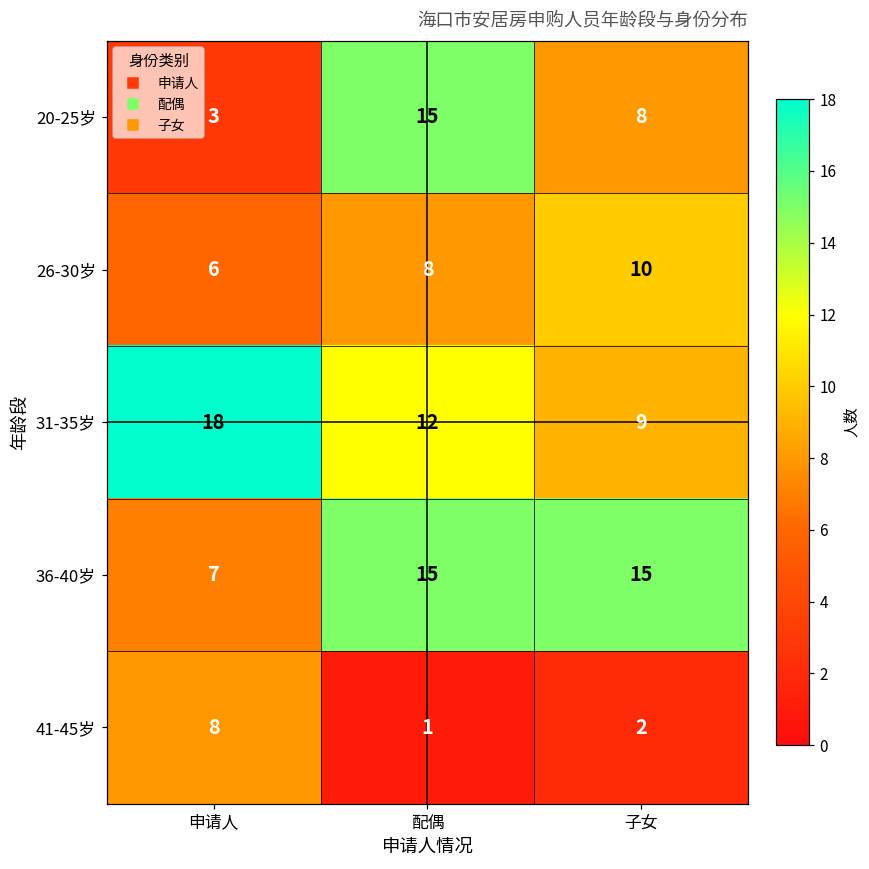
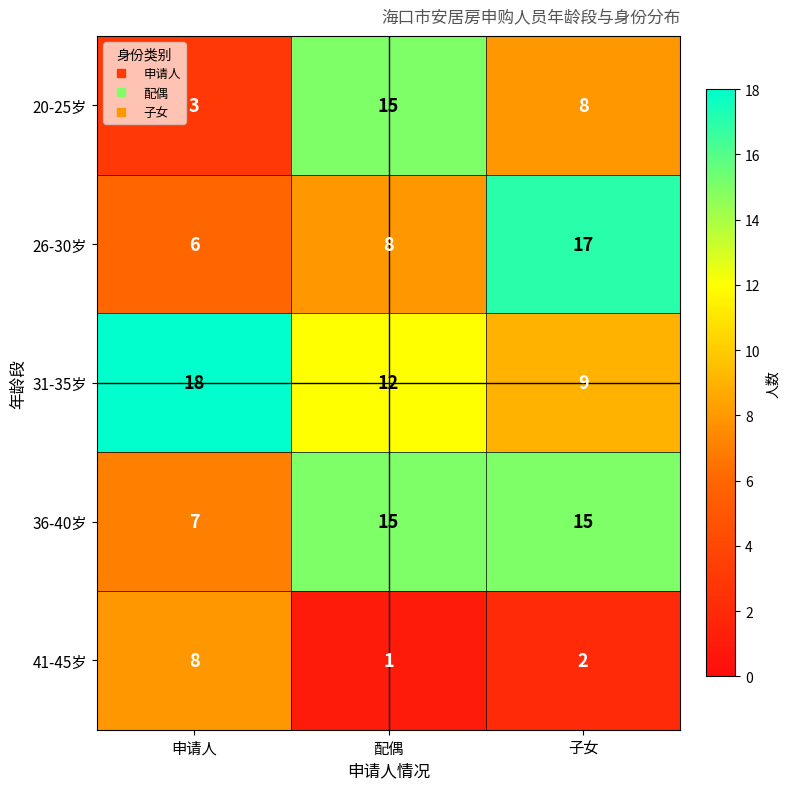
  {
    "20-25岁": {
      "申请人": 3,
      "配偶": 15,
      "子女": 8
    },
    "26-30岁": {
      "申请人": 6,
      "配偶": 8,
-     "子女": 10
+     "子女": 17
    },
    "31-35岁": {
      "申请人": 18,
      "配偶": 12,
      "子女": 9
    },
    "36-40岁": {
      "申请人": 7,
      "配偶": 15,
      "子女": 15
    },
    "41-45岁": {
      "申请人": 8,
      "配偶": 1,
      "子女": 2
    }
  }
